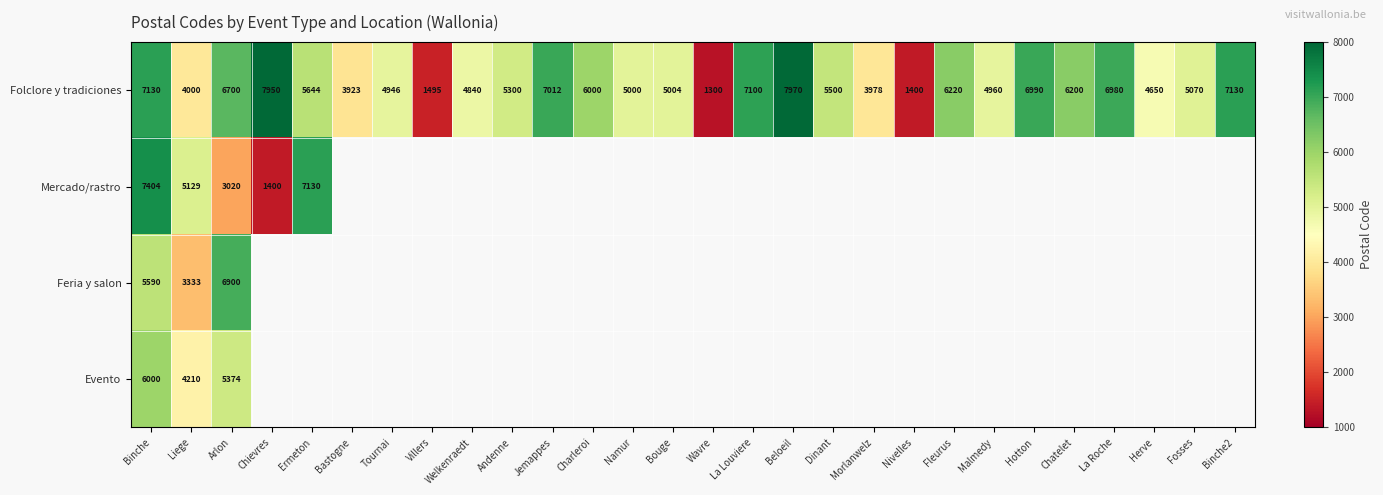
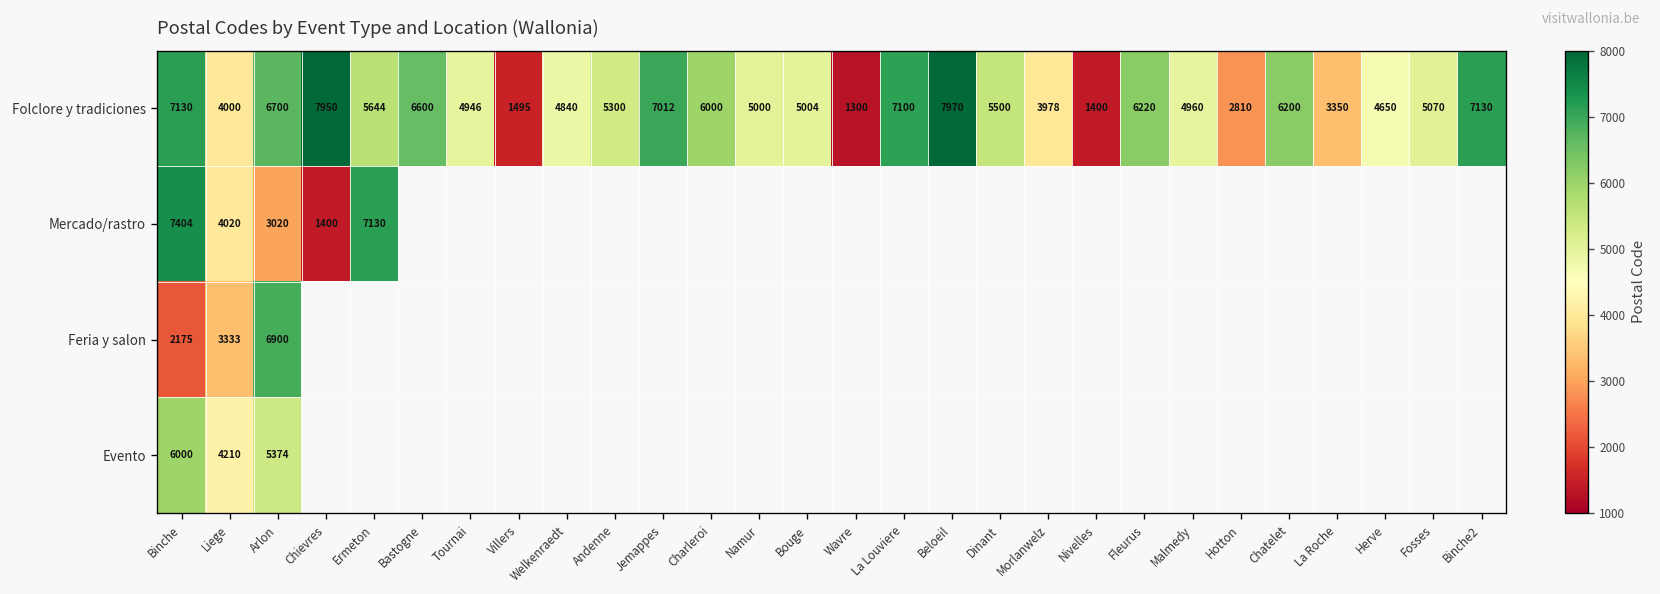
  {
    "Folclore y tradiciones": {
      "Binche": 7130,
      "Liege": 4000,
      "Arlon": 6700,
      "Chievres": 7950,
      "Ermeton": 5644,
-     "Bastogne": 3923,
+     "Bastogne": 6600,
      "Tournai": 4946,
      "Villers": 1495,
      "Welkenraedt": 4840,
      "Andenne": 5300,
      "Jemappes": 7012,
      "Charleroi": 6000,
      "Namur": 5000,
      "Bouge": 5004,
      "Wavre": 1300,
      "La Louviere": 7100,
      "Beloeil": 7970,
      "Dinant": 5500,
      "Morlanwelz": 3978,
      "Nivelles": 1400,
      "Fleurus": 6220,
      "Malmedy": 4960,
-     "Hotton": 6990,
+     "Hotton": 2810,
      "Chatelet": 6200,
-     "La Roche": 6980,
+     "La Roche": 3350,
      "Herve": 4650,
      "Fosses": 5070,
      "Binche2": 7130
    },
    "Mercado/rastro": {
      "Binche": 7404,
-     "Liege": 5129,
+     "Liege": 4020,
      "Arlon": 3020,
      "Chievres": 1400,
      "Ermeton": 7130
    },
    "Feria y salon": {
-     "Binche": 5590,
+     "Binche": 2175,
      "Liege": 3333,
      "Arlon": 6900
    },
    "Evento": {
      "Binche": 6000,
      "Liege": 4210,
      "Arlon": 5374
    }
  }
